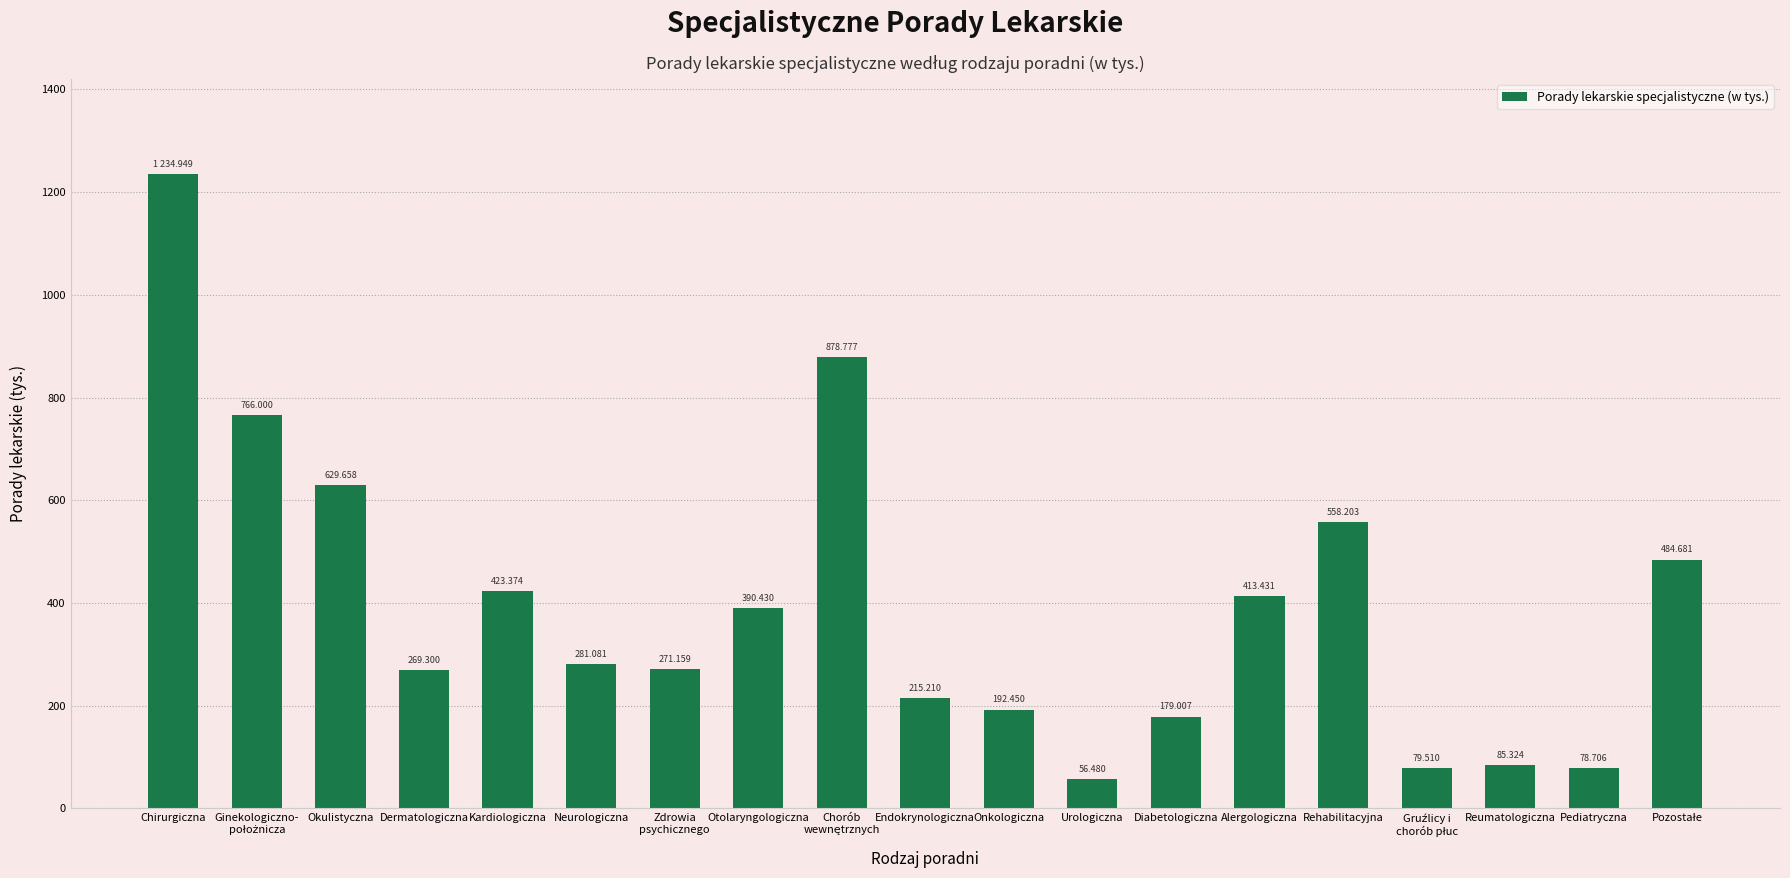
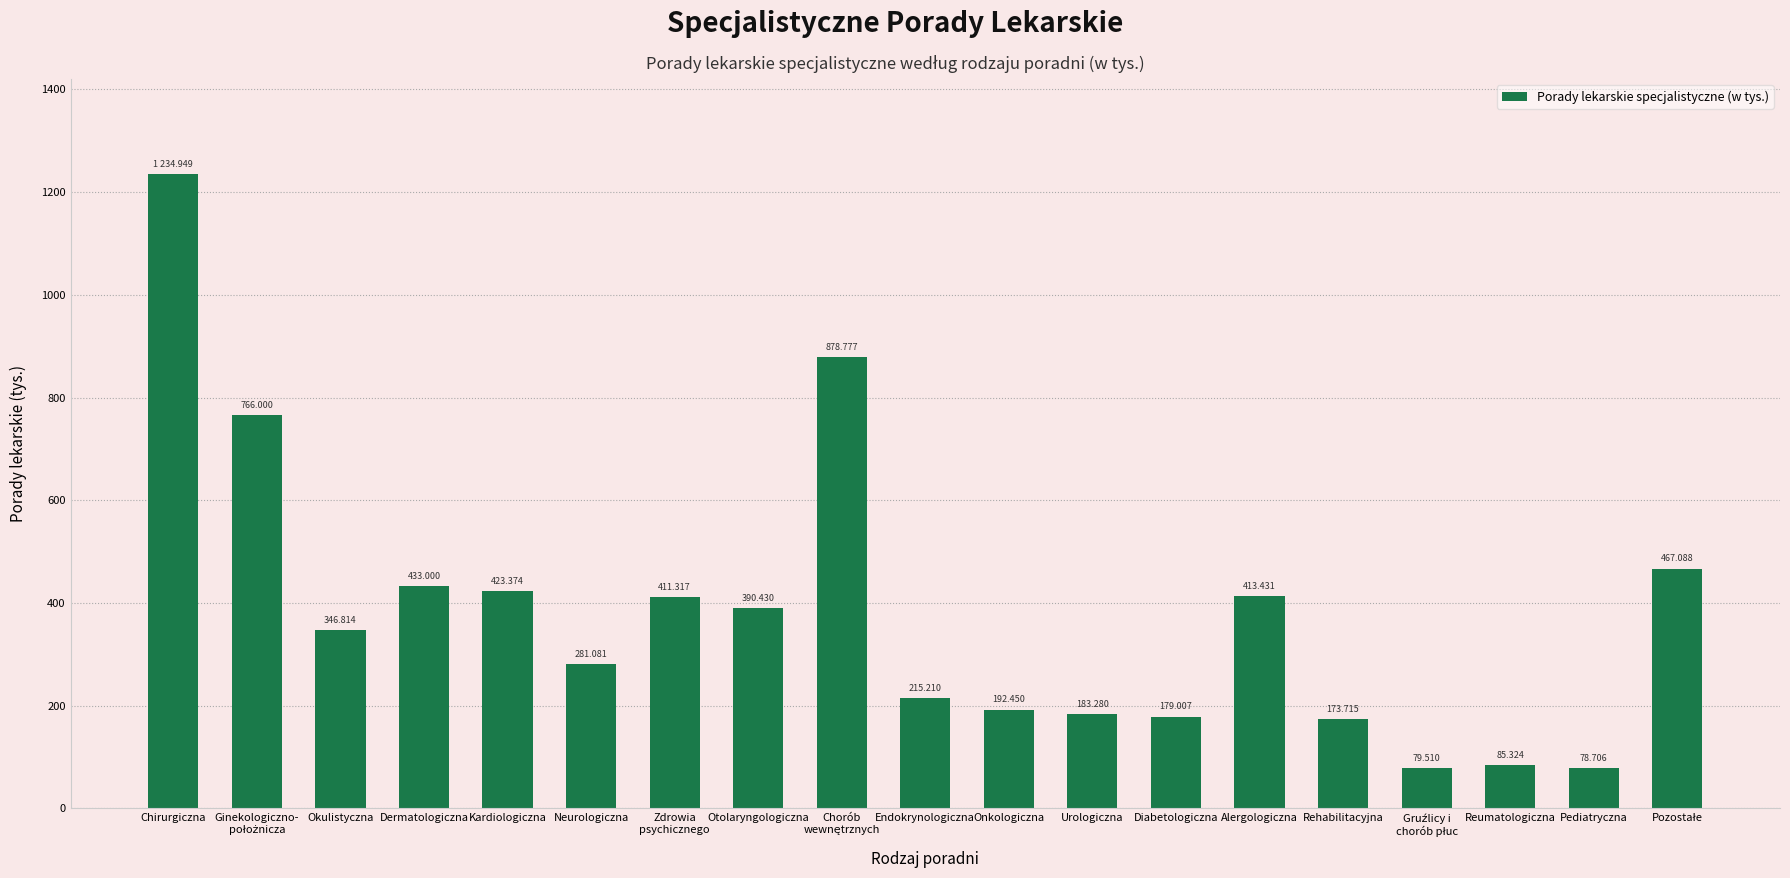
  {
    "Ginekologiczno- położnicza": 766.000,
-   "Okulistyczna": 629.658,
-   "Dermatologiczna": 269.300,
+   "Okulistyczna": 346.814,
+   "Dermatologiczna": 433.000,
    "Kardiologiczna": 423.374,
    "Neurologiczna": 281.081,
-   "Zdrowia psychicznego": 271.159,
+   "Zdrowia psychicznego": 411.317,
    "Otolaryngologiczna": 390.430,
    "Chorób wewnętrznych": 878.777,
    "Endokrynologiczna": 215.210,
    "Onkologiczna": 192.450,
-   "Urologiczna": 56.480,
+   "Urologiczna": 183.280,
    "Diabetologiczna": 179.007,
    "Alergologiczna": 413.431,
-   "Rehabilitacyjna": 558.203,
+   "Rehabilitacyjna": 173.715,
    "Gruźlicy i chorób płuc": 79.510,
    "Reumatologiczna": 85.324,
    "Pediatryczna": 78.706,
-   "Pozostałe": 484.681
+   "Pozostałe": 467.088
  }
